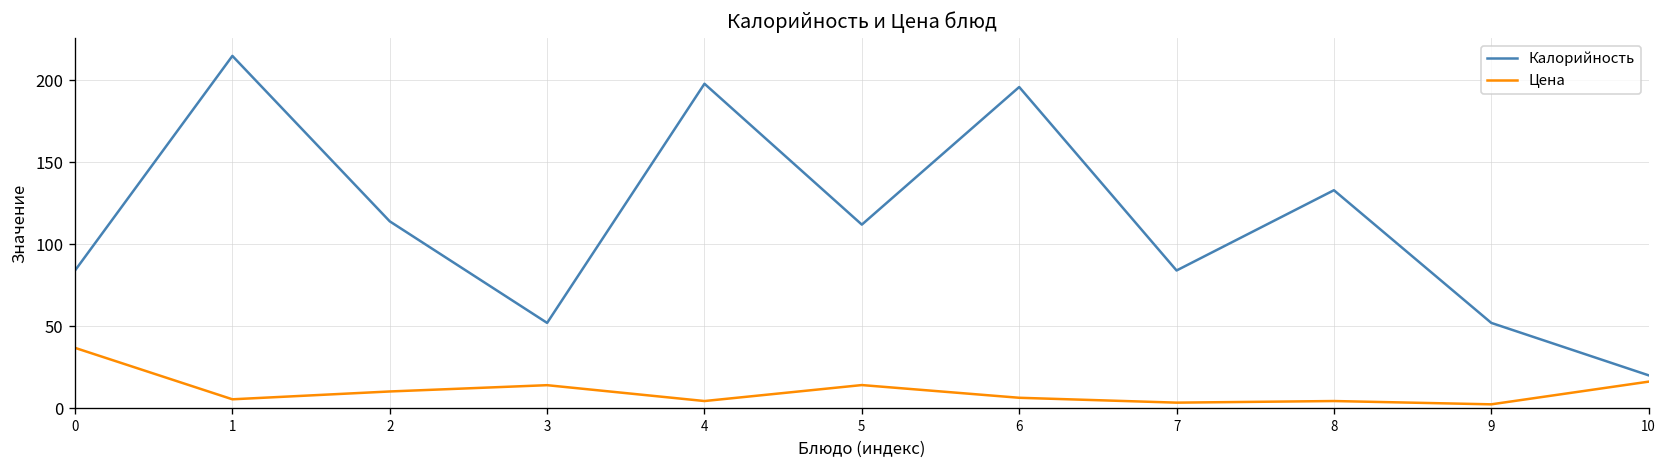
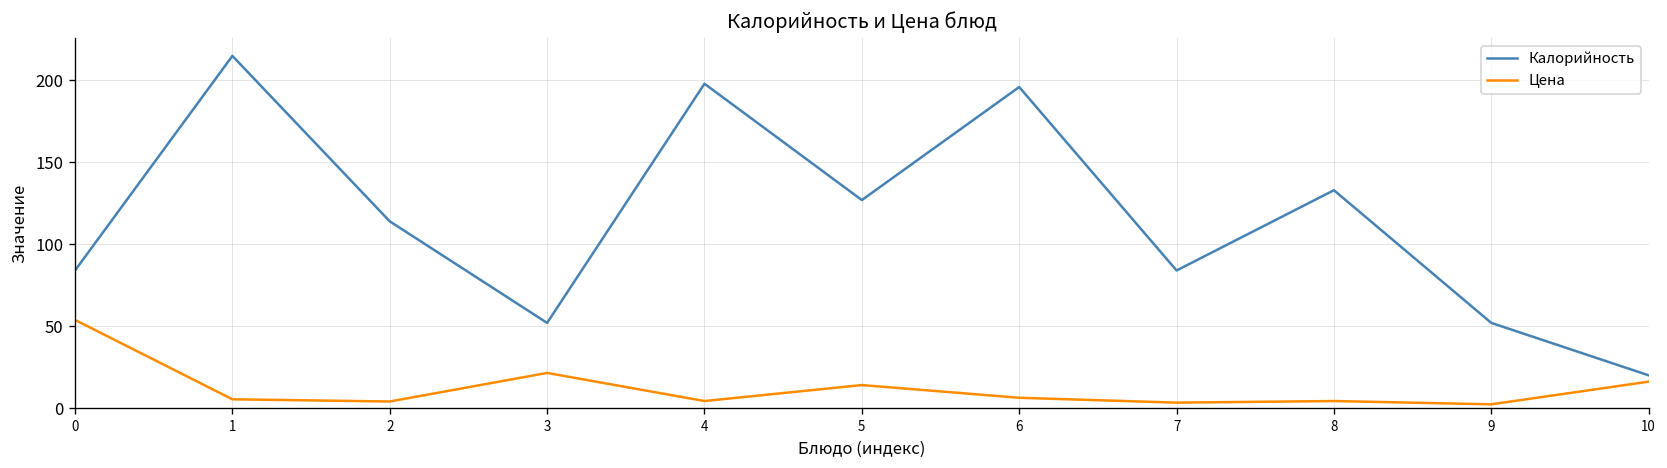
  {
    "Калорийность": {
      "0": 84,
      "1": 215,
      "2": 114,
      "3": 52,
      "4": 198,
-     "5": 112,
+     "5": 127,
      "6": 196,
      "7": 84,
      "8": 133,
      "9": 52,
      "10": 20
    },
    "Цена": {
-     "0": 37,
+     "0": 54,
      "1": 5,
-     "2": 10,
-     "3": 14,
+     "2": 4,
+     "3": 21,
      "4": 4,
      "5": 14,
      "6": 6,
      "7": 3,
      "8": 4,
      "9": 2,
      "10": 16
    }
  }
